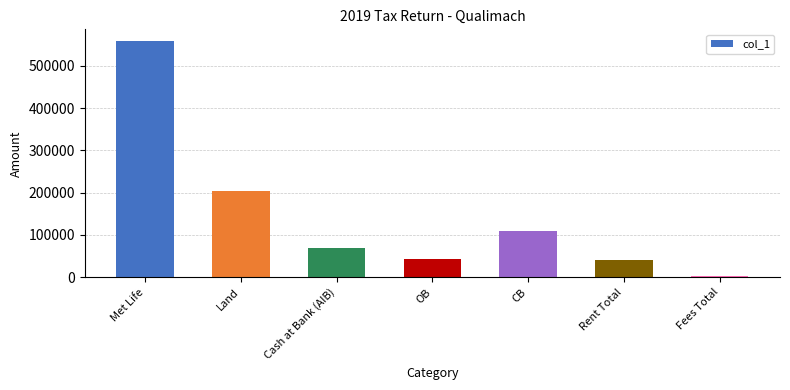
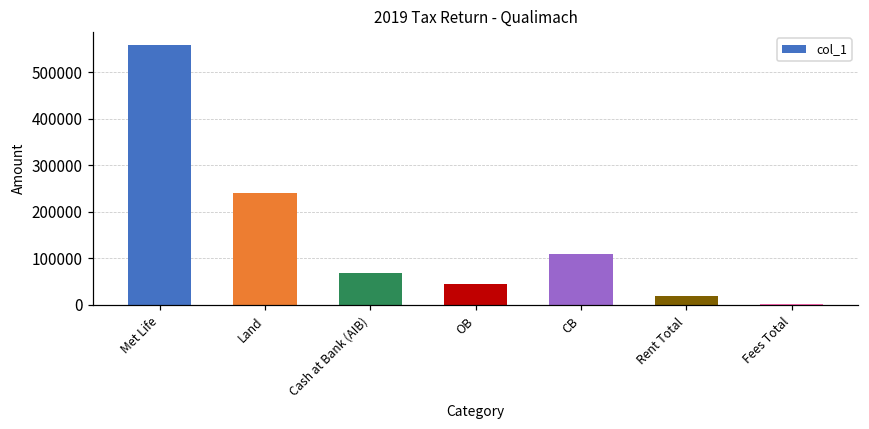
  {
    "Met Life": 560000,
-   "Land": 210000,
+   "Land": 240000,
    "Cash at Bank (AIB)": 70000,
    "OB": 40000,
    "CB": 110000,
-   "Rent Total": 40000
+   "Rent Total": 20000
  }
